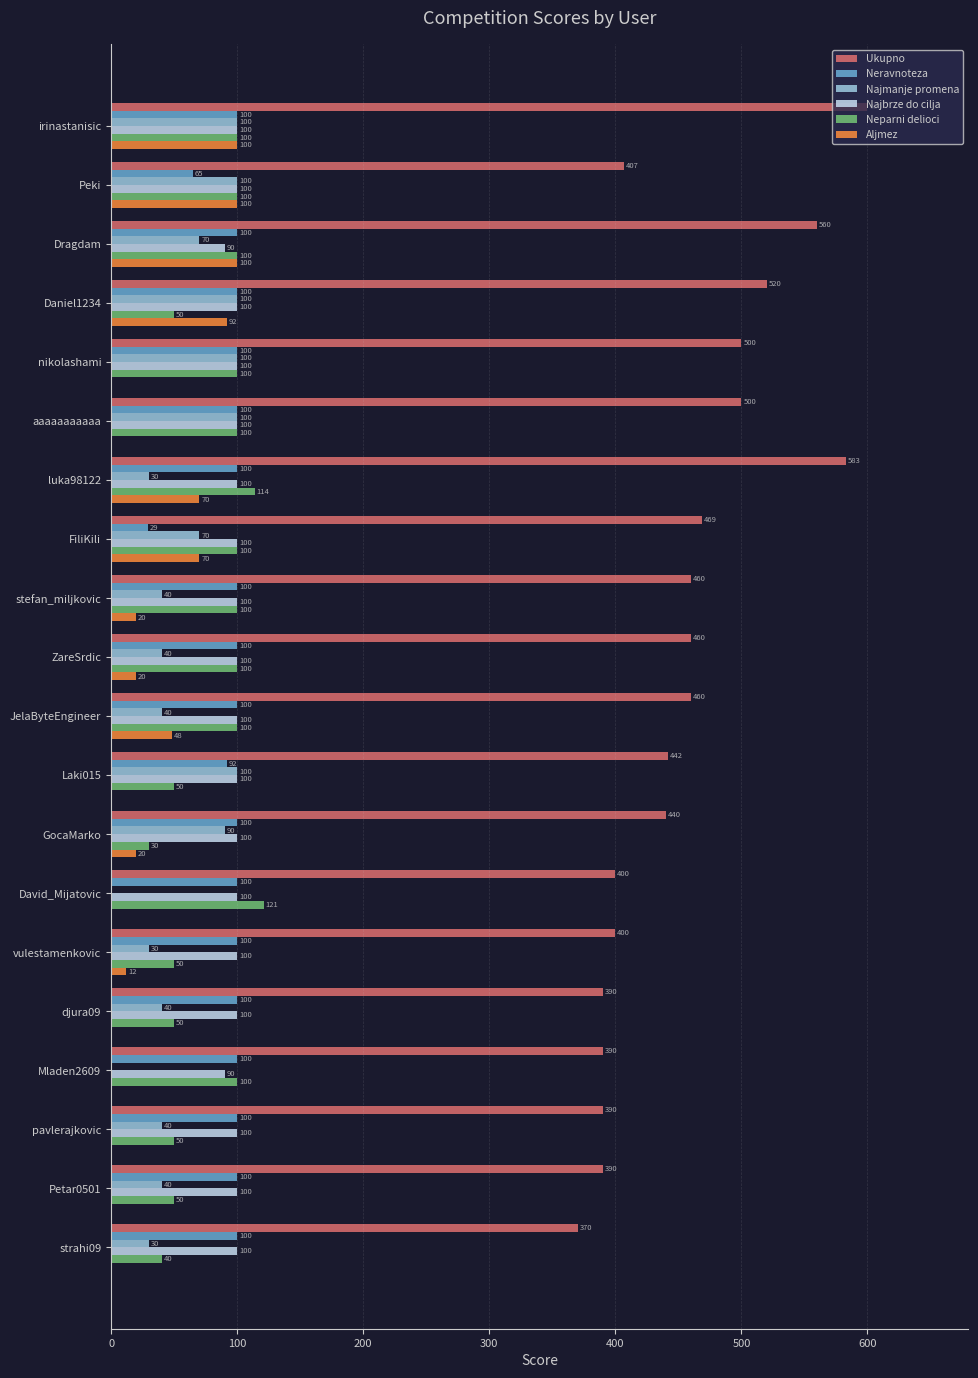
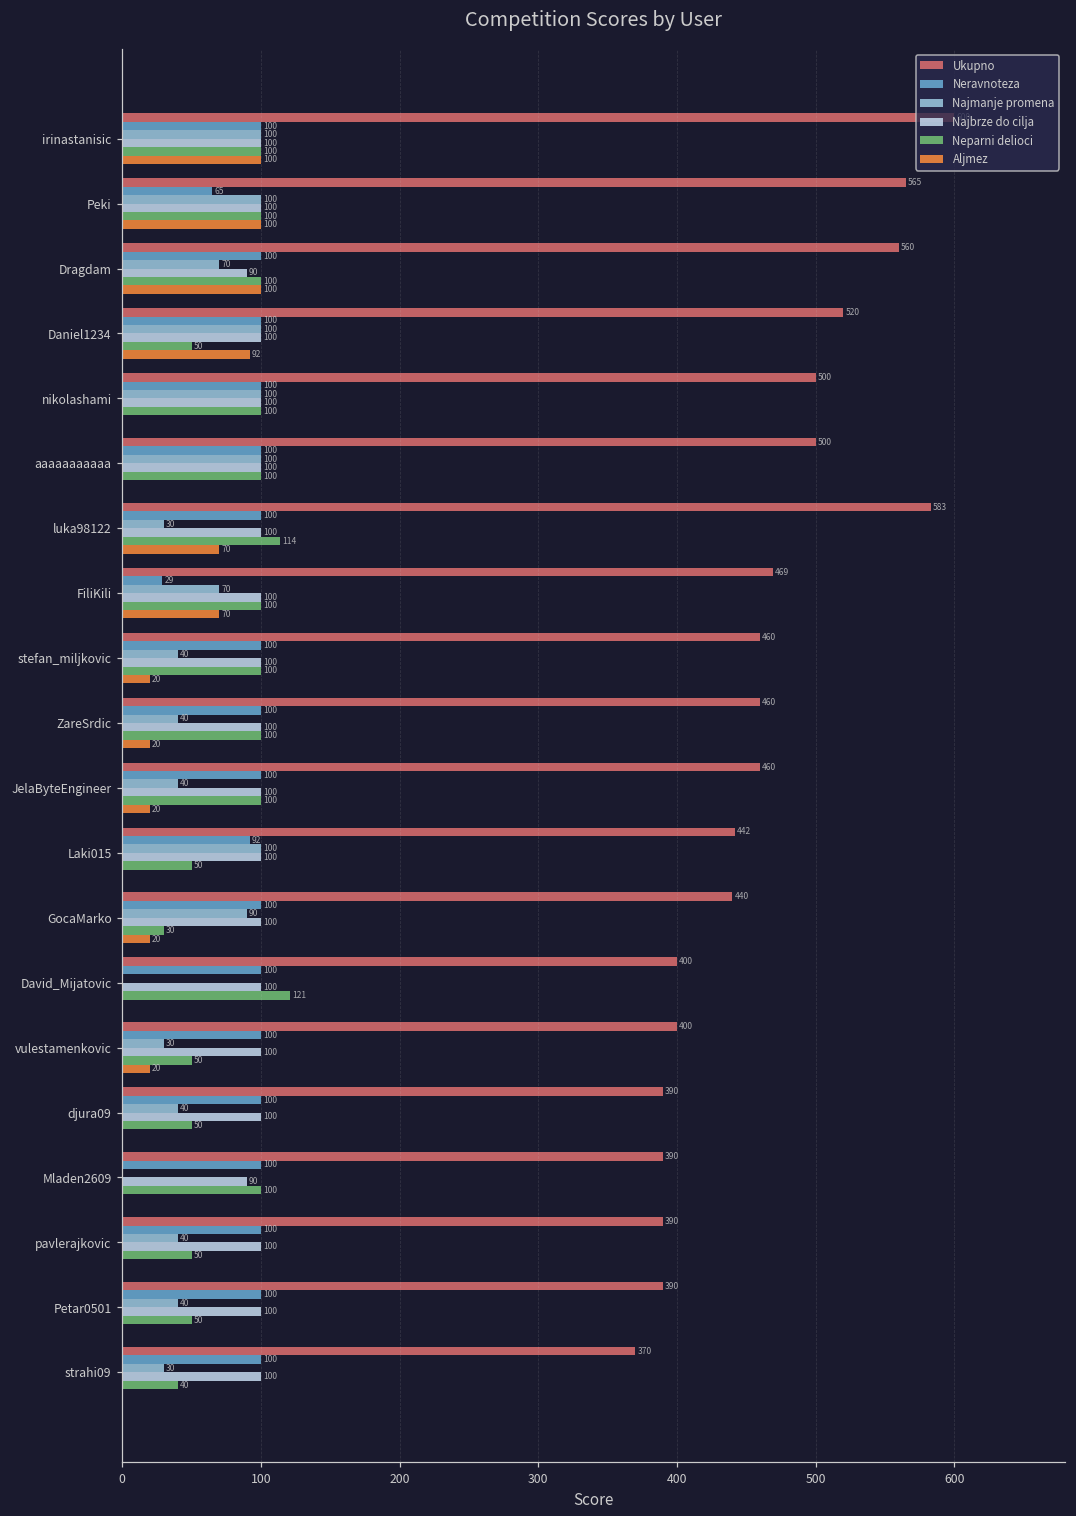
  {
    "Ukupno": {
-     "Peki": 407,
+     "Peki": 565,
      "Dragdam": 560,
      "Daniel1234": 520,
      "nikolashami": 500,
      "aaaaaaaaaaa": 500,
      "luka98122": 583,
      "FiliKili": 469,
      "stefan_miljkovic": 460,
      "ZareSrdic": 460,
      "JelaByteEngineer": 460,
      "Laki015": 442,
      "GocaMarko": 440,
      "David_Mijatovic": 400,
      "vulestamenkovic": 400,
      "djura09": 390,
      "Mladen2609": 390,
      "pavlerajkovic": 390,
      "Petar0501": 390,
      "strahi09": 370
    },
    "Neparni delioci": {
      "irinastanisic": 100,
      "Peki": 100,
      "Dragdam": 100,
      "Daniel1234": 50,
      "nikolashami": 100,
      "aaaaaaaaaaa": 100,
      "luka98122": 114,
      "FiliKili": 100,
      "stefan_miljkovic": 100,
      "ZareSrdic": 100,
      "JelaByteEngineer": 100,
      "Laki015": 50,
      "GocaMarko": 30,
      "David_Mijatovic": 121,
      "vulestamenkovic": 50,
      "djura09": 50,
      "Mladen2609": 100,
      "pavlerajkovic": 50,
      "Petar0501": 50,
      "strahi09": 40
    },
    "Aljmez": {
      "irinastanisic": 100,
      "Peki": 100,
      "Dragdam": 100,
      "Daniel1234": 92,
      "luka98122": 70,
      "FiliKili": 70,
      "stefan_miljkovic": 20,
      "ZareSrdic": 20,
-     "JelaByteEngineer": 48,
+     "JelaByteEngineer": 20,
      "GocaMarko": 20,
-     "vulestamenkovic": 12
+     "vulestamenkovic": 20
    }
  }
